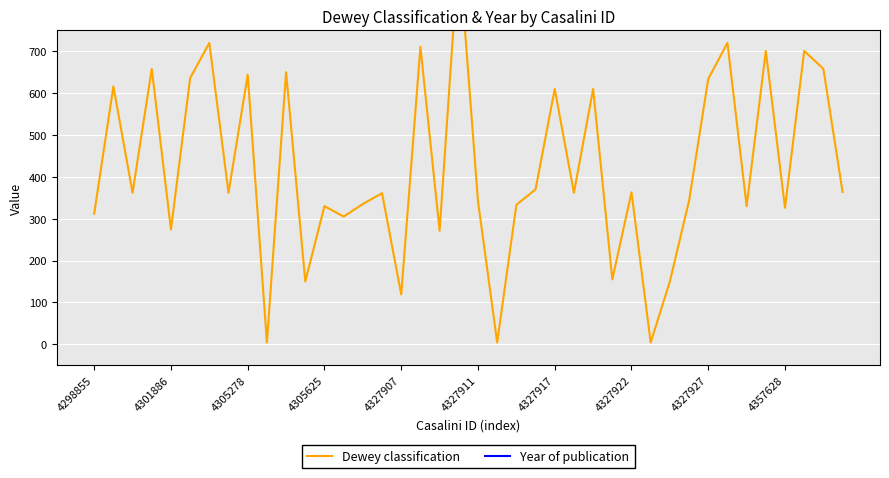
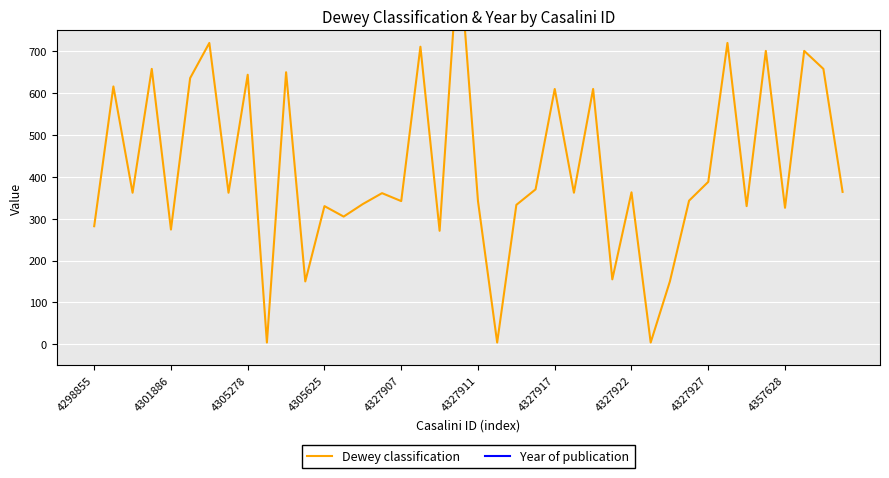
  {
    "Dewey classification": {
-     "4298855": 310,
+     "4298855": 280,
      "4301886": 270,
      "4305278": 640,
      "4305625": 330,
-     "4327907": 120,
+     "4327907": 340,
      "4327911": 340,
      "4327917": 610,
      "4327922": 360,
-     "4327927": 630,
+     "4327927": 390,
      "4357628": 330
    }
  }
